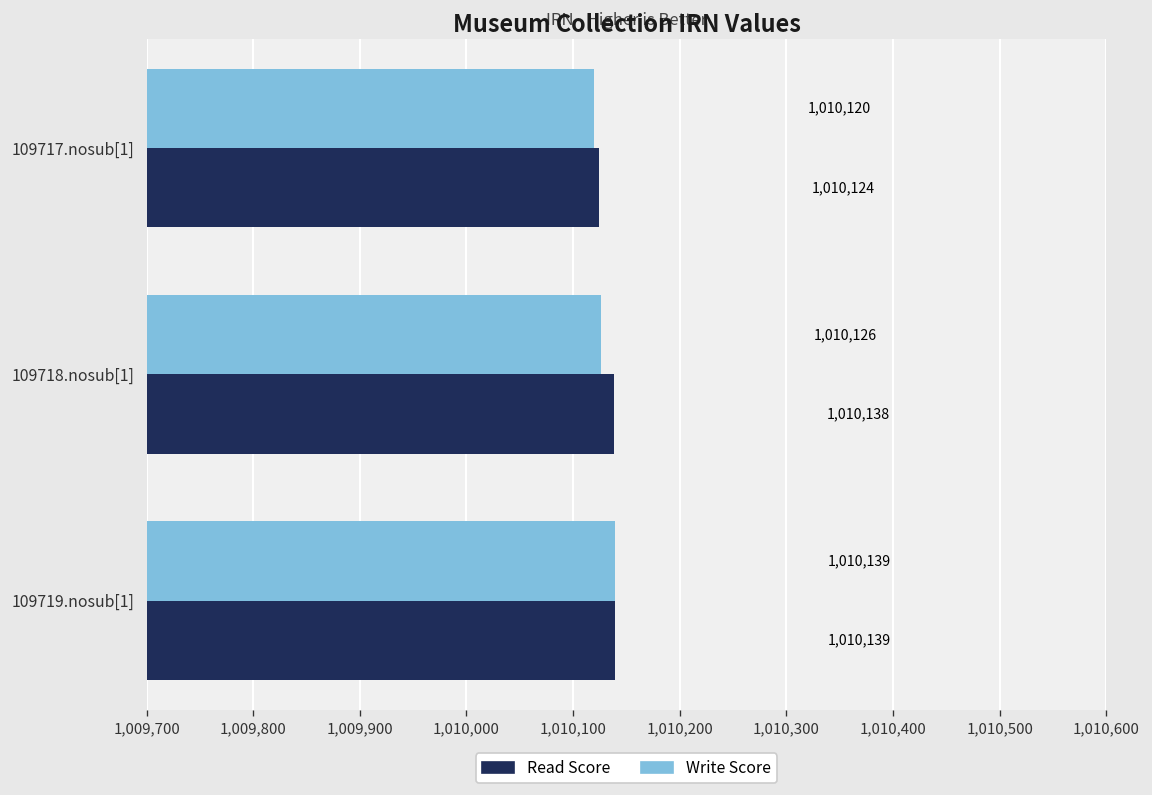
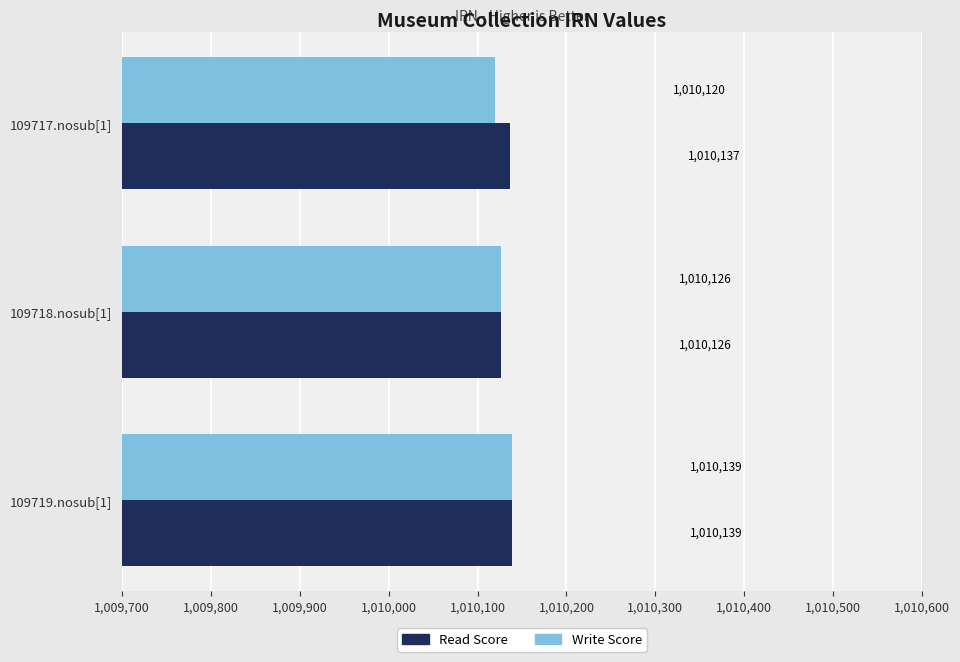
  {
    "Read Score": {
-     "109717.nosub[1]": "1,010,124",
-     "109718.nosub[1]": "1,010,138"
+     "109717.nosub[1]": "1,010,137",
+     "109718.nosub[1]": "1,010,126"
    },
    "Write Score": {
      "109717.nosub[1]": "1,010,120",
      "109718.nosub[1]": "1,010,130",
      "109719.nosub[1]": "1,010,140"
    }
  }
